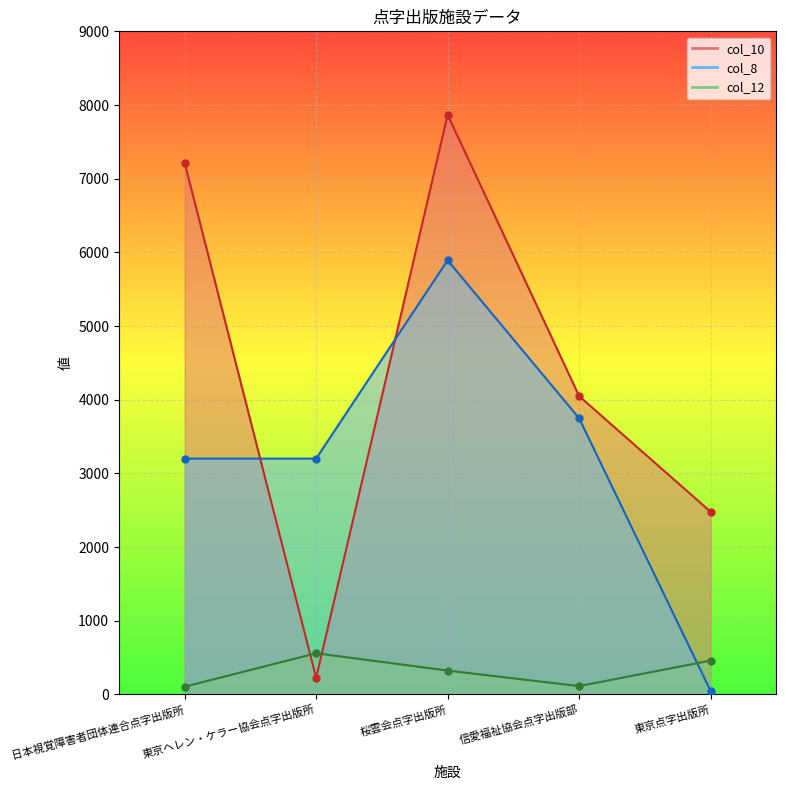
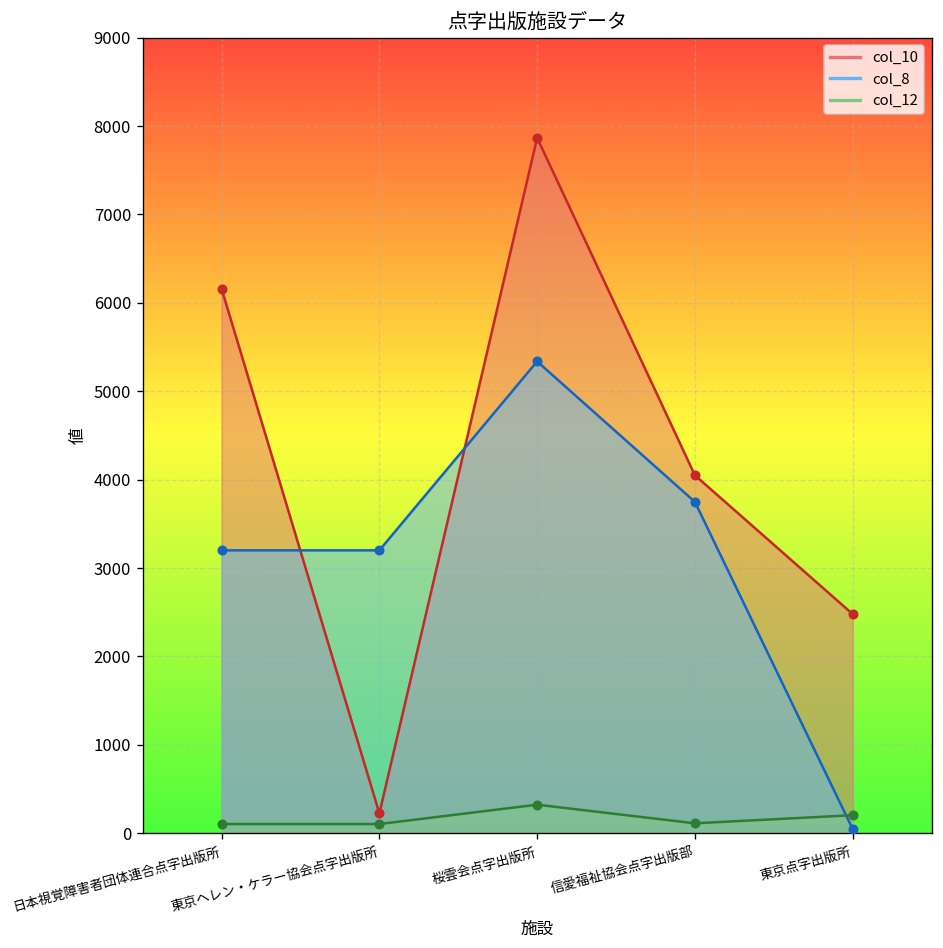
  {
    "col_10": {
-     "日本視覚障害者団体連合点字出版所": 7200,
+     "日本視覚障害者団体連合点字出版所": 6200,
      "東京ヘレン・ケラー協会点字出版所": 200,
      "桜雲会点字出版所": 7900,
      "信愛福祉協会点字出版部": 4000,
      "東京点字出版所": 2500
    },
    "col_8": {
      "日本視覚障害者団体連合点字出版所": 3200,
      "東京ヘレン・ケラー協会点字出版所": 3200,
-     "桜雲会点字出版所": 5900,
+     "桜雲会点字出版所": 5300,
      "信愛福祉協会点字出版部": 3700,
      "東京点字出版所": 0
    },
    "col_12": {
      "日本視覚障害者団体連合点字出版所": 100,
-     "東京ヘレン・ケラー協会点字出版所": 600,
+     "東京ヘレン・ケラー協会点字出版所": 100,
      "桜雲会点字出版所": 300,
      "信愛福祉協会点字出版部": 100,
-     "東京点字出版所": 500
+     "東京点字出版所": 200
    }
  }
